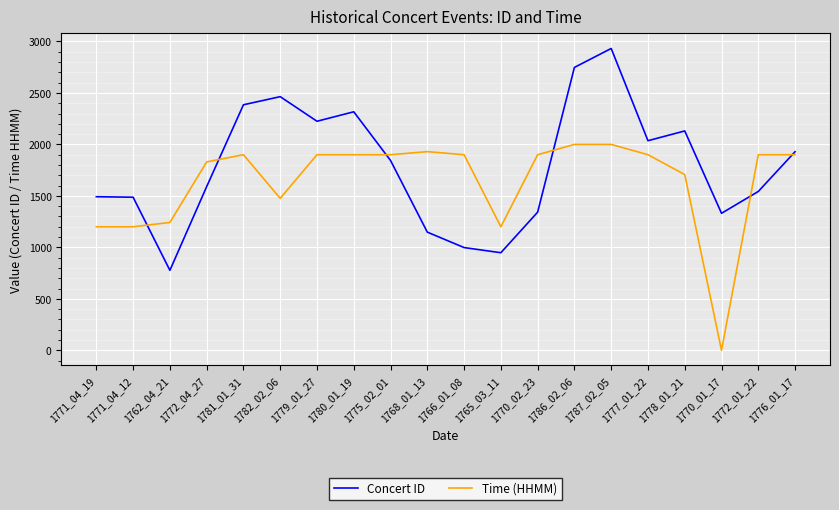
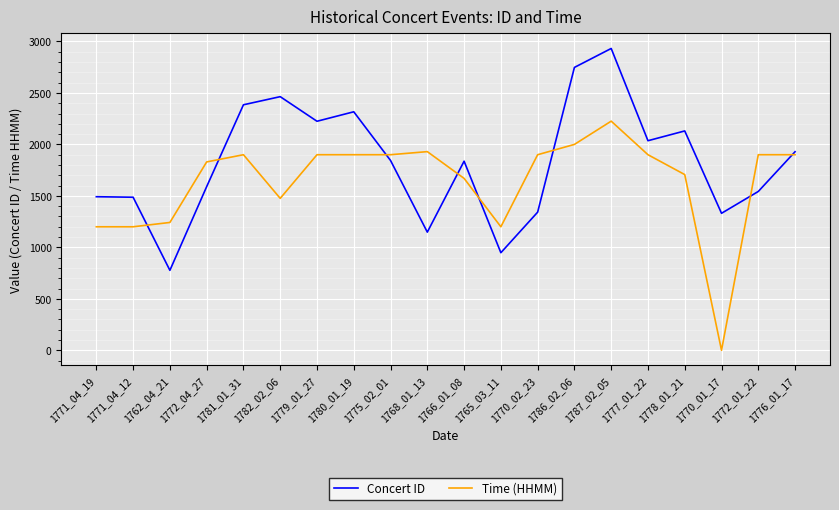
  {
    "Concert ID": {
      "1771_04_19": 1490,
      "1771_04_12": 1490,
      "1762_04_21": 780,
      "1772_04_27": 1590,
      "1781_01_31": 2390,
      "1782_02_06": 2460,
      "1779_01_27": 2230,
      "1780_01_19": 2320,
      "1775_02_01": 1840,
      "1768_01_13": 1150,
-     "1766_01_08": 1000,
+     "1766_01_08": 1840,
      "1765_03_11": 950,
      "1770_02_23": 1340,
      "1786_02_06": 2750,
      "1787_02_05": 2930,
      "1777_01_22": 2040,
      "1778_01_21": 2130,
      "1770_01_17": 1330,
      "1772_01_22": 1540,
      "1776_01_17": 1930
    },
    "Time (HHMM)": {
      "1771_04_19": 1200,
      "1771_04_12": 1200,
      "1762_04_21": 1240,
      "1772_04_27": 1830,
      "1781_01_31": 1900,
      "1782_02_06": 1480,
      "1779_01_27": 1900,
      "1780_01_19": 1900,
      "1775_02_01": 1900,
      "1768_01_13": 1930,
-     "1766_01_08": 1900,
+     "1766_01_08": 1670,
      "1765_03_11": 1200,
      "1770_02_23": 1900,
      "1786_02_06": 2000,
-     "1787_02_05": 2000,
+     "1787_02_05": 2230,
      "1777_01_22": 1900,
      "1778_01_21": 1710,
      "1770_01_17": 0,
      "1772_01_22": 1900,
      "1776_01_17": 1900
    }
  }
